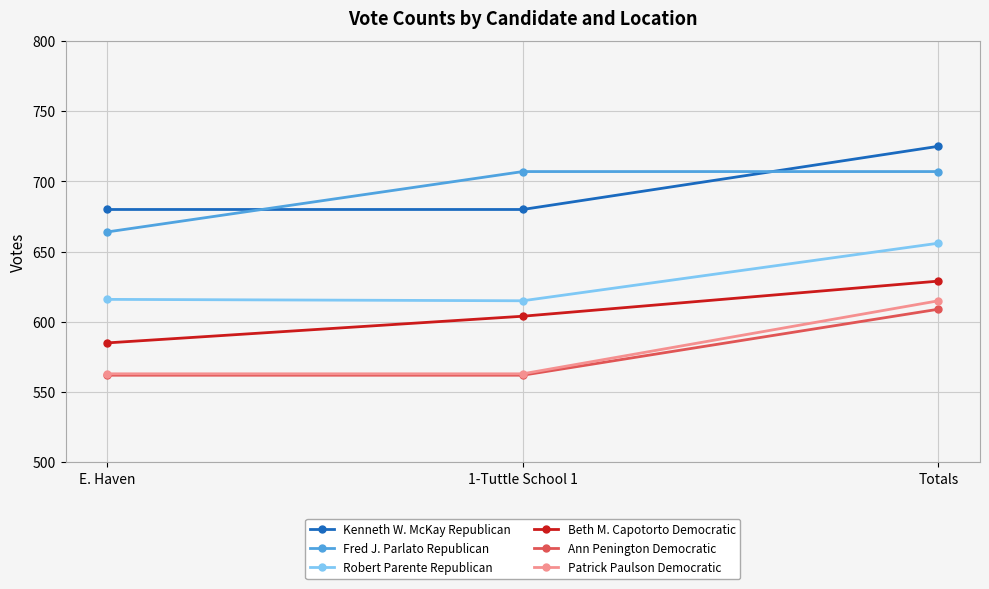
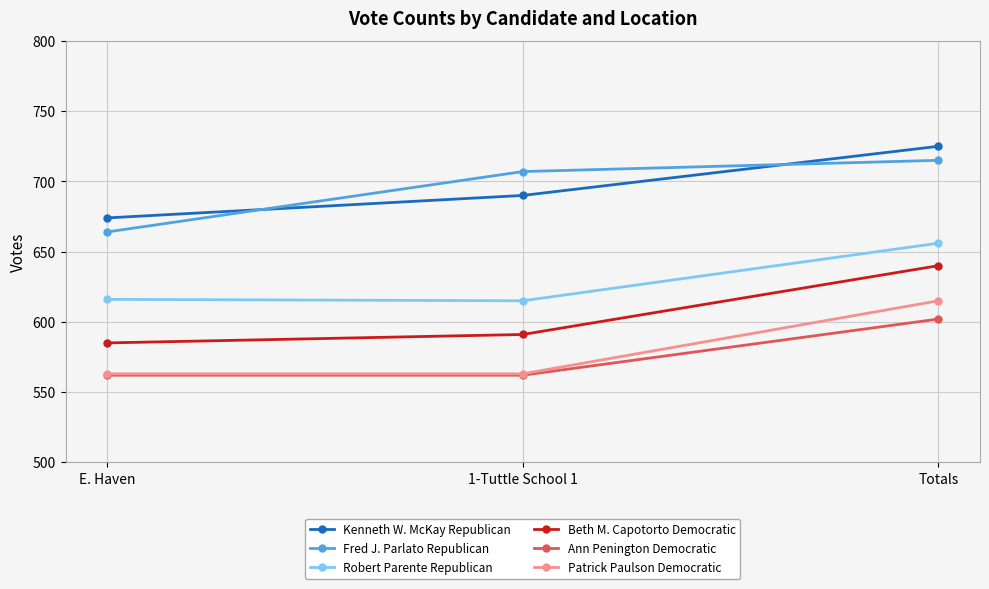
  {
    "Kenneth W. McKay Republican": {
-     "E. Haven": 680,
-     "1-Tuttle School 1": 680,
+     "E. Haven": 674,
+     "1-Tuttle School 1": 690,
      "Totals": 725
    },
    "Fred J. Parlato Republican": {
      "E. Haven": 664,
      "1-Tuttle School 1": 707,
-     "Totals": 707
+     "Totals": 715
    },
    "Robert Parente Republican": {
      "E. Haven": 616,
      "1-Tuttle School 1": 615,
      "Totals": 656
    },
    "Beth M. Capotorto Democratic": {
      "E. Haven": 585,
-     "1-Tuttle School 1": 604,
-     "Totals": 629
+     "1-Tuttle School 1": 591,
+     "Totals": 640
    },
    "Ann Penington Democratic": {
-     "Totals": 609
+     "Totals": 602
    },
    "Patrick Paulson Democratic": {
      "Totals": 615
    }
  }
